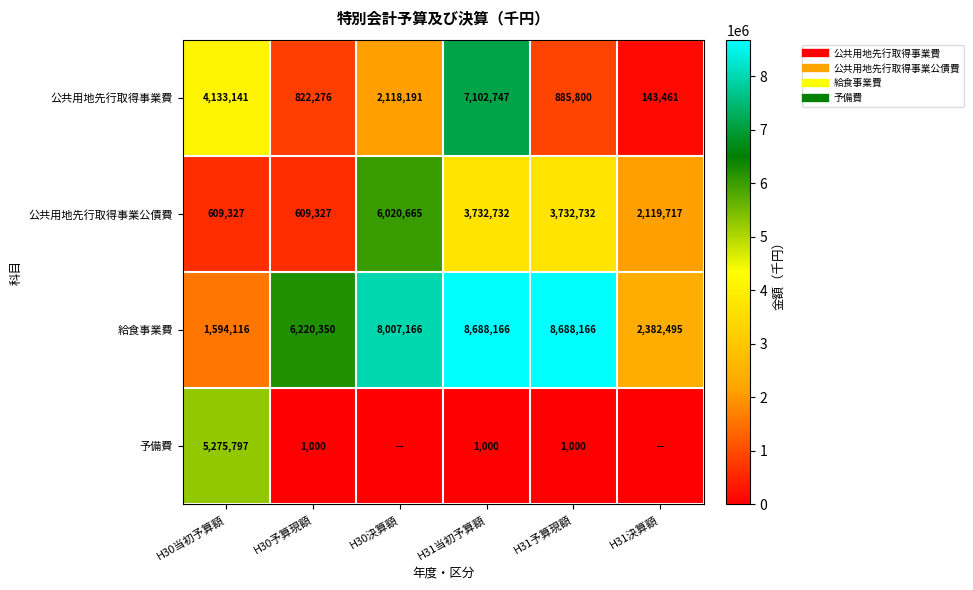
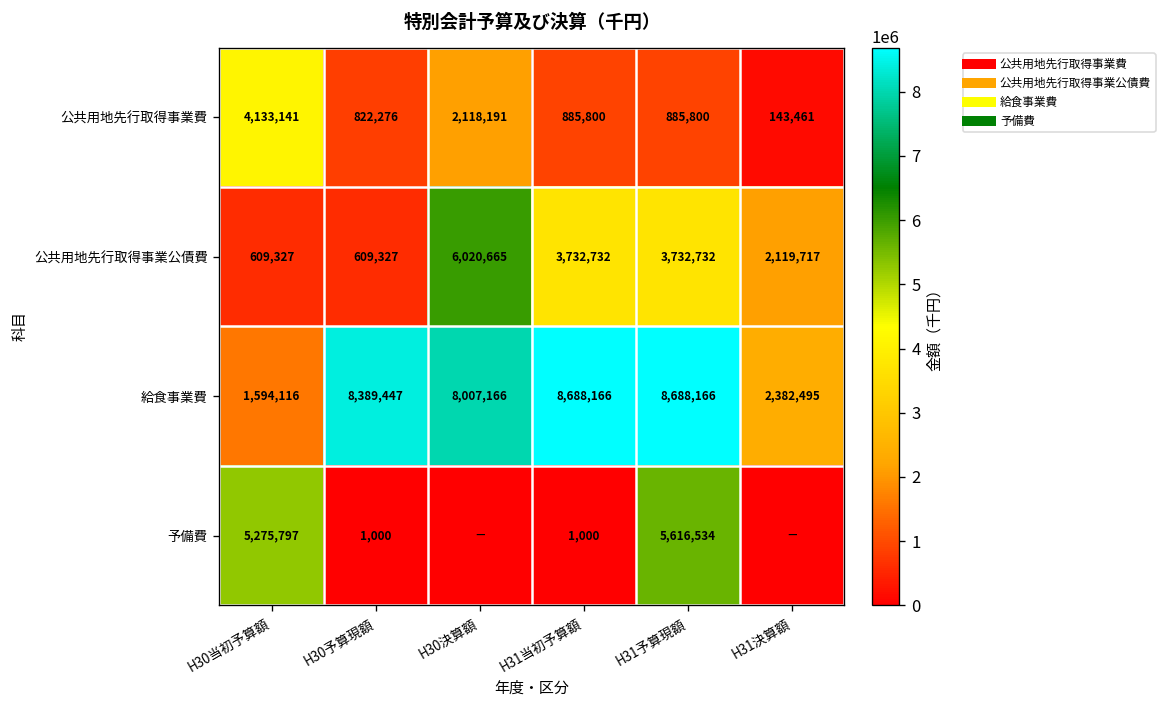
  {
    "公共用地先行取得事業費": {
      "H30当初予算額": "4,133,141",
      "H30予算現額": "822,276",
      "H30決算額": "2,118,191",
-     "H31当初予算額": "7,102,747",
+     "H31当初予算額": "885,800",
      "H31予算現額": "885,800",
      "H31決算額": "143,461"
    },
    "公共用地先行取得事業公債費": {
      "H30当初予算額": "609,327",
      "H30予算現額": "609,327",
      "H30決算額": "6,020,665",
      "H31当初予算額": "3,732,732",
      "H31予算現額": "3,732,732",
      "H31決算額": "2,119,717"
    },
    "給食事業費": {
      "H30当初予算額": "1,594,116",
-     "H30予算現額": "6,220,350",
+     "H30予算現額": "8,389,447",
      "H30決算額": "8,007,166",
      "H31当初予算額": "8,688,166",
      "H31予算現額": "8,688,166",
      "H31決算額": "2,382,495"
    },
    "予備費": {
      "H30当初予算額": "5,275,797",
      "H30予算現額": "1,000",
      "H31当初予算額": "1,000",
-     "H31予算現額": "1,000"
+     "H31予算現額": "5,616,534"
    }
  }
